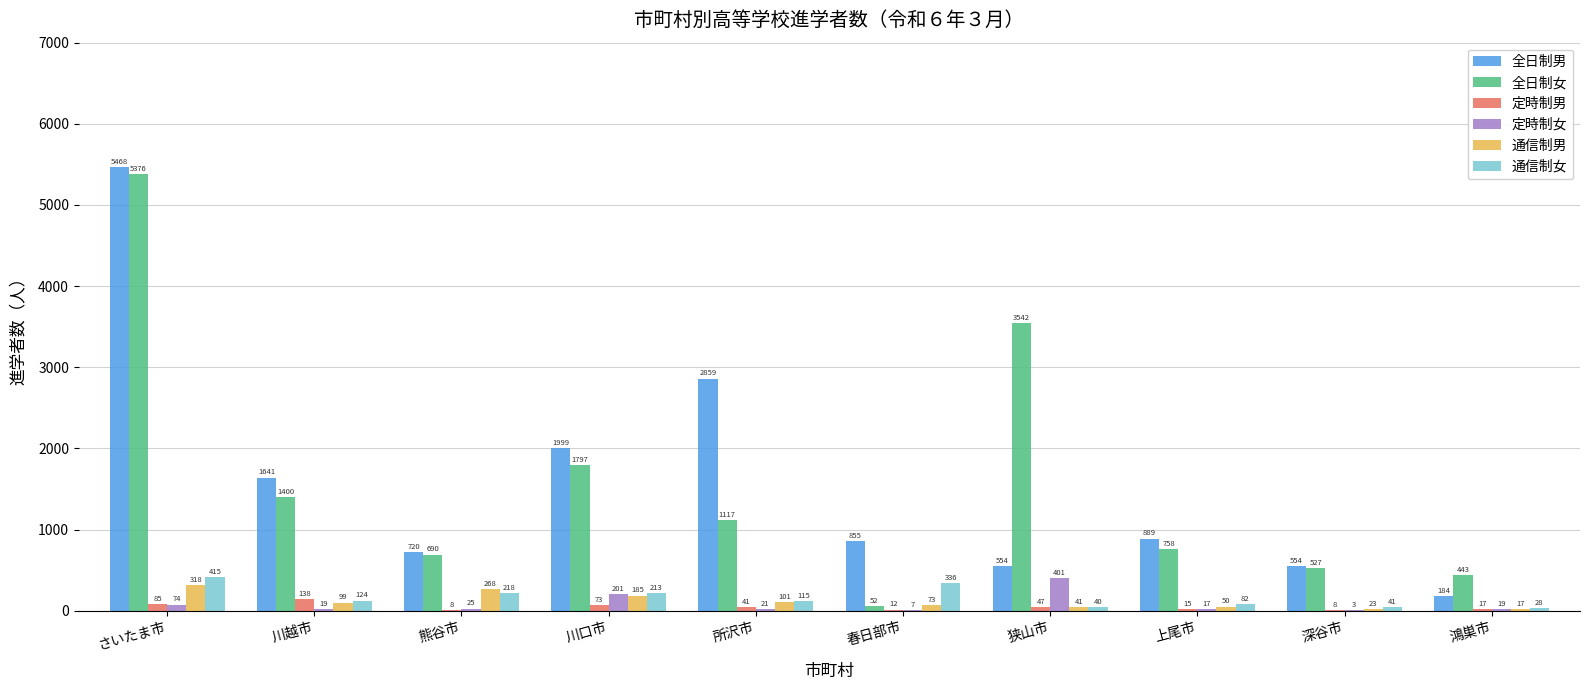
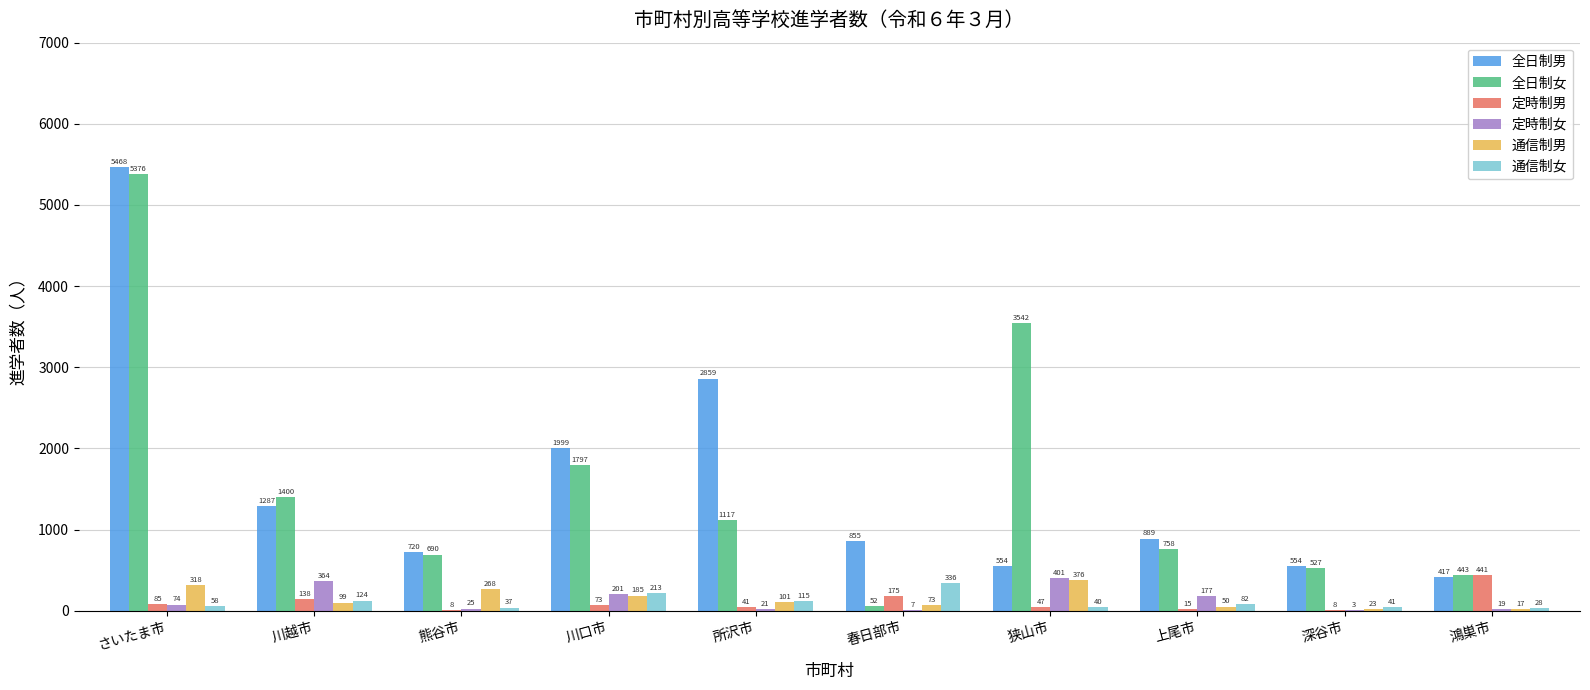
  {
    "全日制男": {
      "さいたま市": 5468,
-     "川越市": 1641,
+     "川越市": 1287,
      "熊谷市": 720,
      "川口市": 1999,
      "所沢市": 2859,
      "春日部市": 855,
      "狭山市": 554,
      "上尾市": 889,
      "深谷市": 554,
-     "鴻巣市": 184
+     "鴻巣市": 417
    },
    "全日制女": {
      "さいたま市": 5376,
      "川越市": 1400,
      "熊谷市": 690,
      "川口市": 1797,
      "所沢市": 1117,
      "春日部市": 52,
      "狭山市": 3542,
      "上尾市": 758,
      "深谷市": 527,
      "鴻巣市": 443
    },
    "定時制男": {
      "さいたま市": 85,
      "川越市": 138,
      "熊谷市": 8,
      "川口市": 73,
      "所沢市": 41,
-     "春日部市": 12,
+     "春日部市": 175,
      "狭山市": 47,
      "上尾市": 15,
      "深谷市": 8,
-     "鴻巣市": 17
+     "鴻巣市": 441
    },
    "定時制女": {
      "さいたま市": 74,
-     "川越市": 19,
+     "川越市": 364,
      "熊谷市": 25,
      "川口市": 201,
      "所沢市": 21,
      "春日部市": 7,
      "狭山市": 401,
-     "上尾市": 17,
+     "上尾市": 177,
      "深谷市": 3,
      "鴻巣市": 19
    },
    "通信制男": {
      "さいたま市": 318,
      "川越市": 99,
      "熊谷市": 268,
      "川口市": 185,
      "所沢市": 101,
      "春日部市": 73,
-     "狭山市": 41,
+     "狭山市": 376,
      "上尾市": 50,
      "深谷市": 23,
      "鴻巣市": 17
    },
    "通信制女": {
-     "さいたま市": 415,
+     "さいたま市": 58,
      "川越市": 124,
-     "熊谷市": 218,
+     "熊谷市": 37,
      "川口市": 213,
      "所沢市": 115,
      "春日部市": 336,
      "狭山市": 40,
      "上尾市": 82,
      "深谷市": 41,
      "鴻巣市": 28
    }
  }
